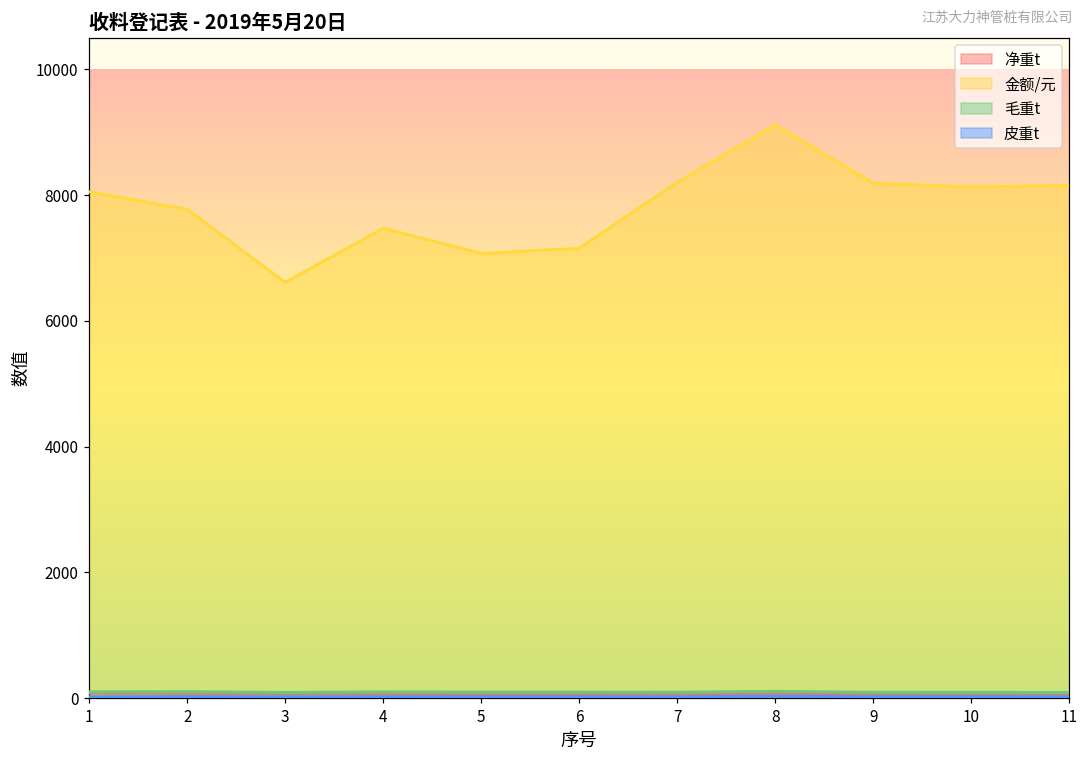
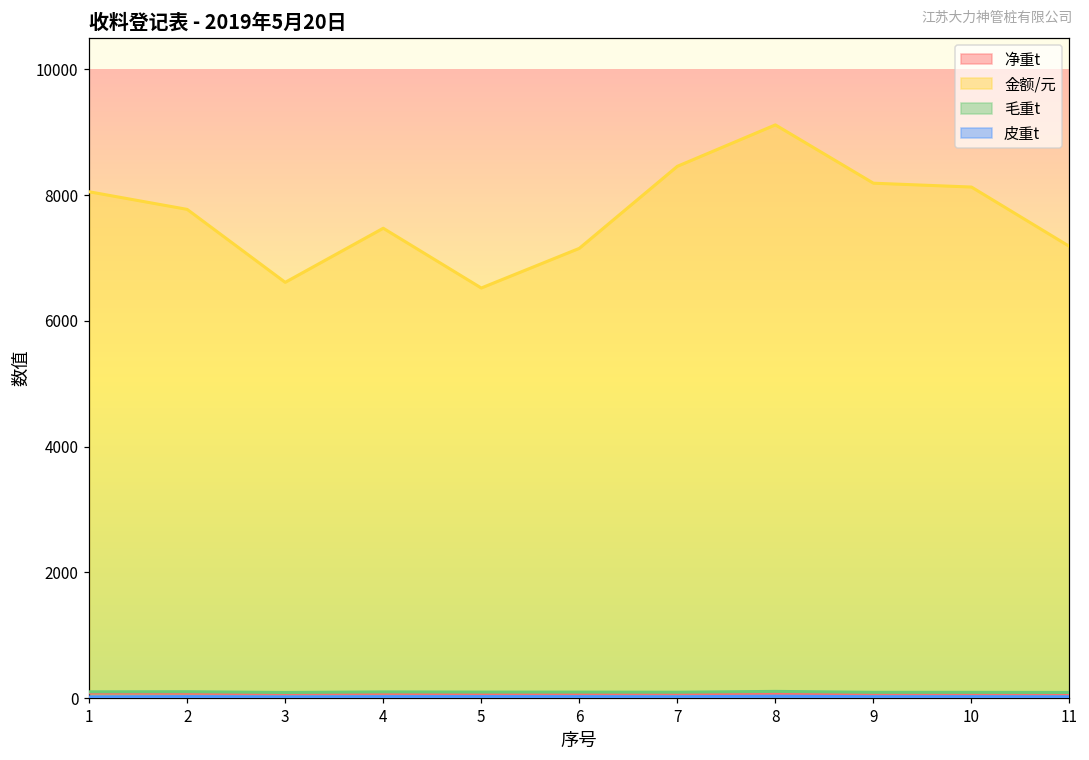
  {
    "金额/元": {
      "1": 8100,
      "2": 7800,
      "3": 6600,
      "4": 7500,
-     "5": 7100,
+     "5": 6500,
      "6": 7200,
-     "7": 8200,
+     "7": 8500,
      "8": 9100,
      "9": 8200,
      "10": 8100,
-     "11": 8100
+     "11": 7200
    },
    "皮重t": {
      "1": 0,
      "2": 0,
      "3": 0,
      "4": 0,
      "5": 0,
      "6": 0,
      "7": 0,
      "8": 0,
      "9": 0,
      "10": 0,
      "11": 0
    }
  }
